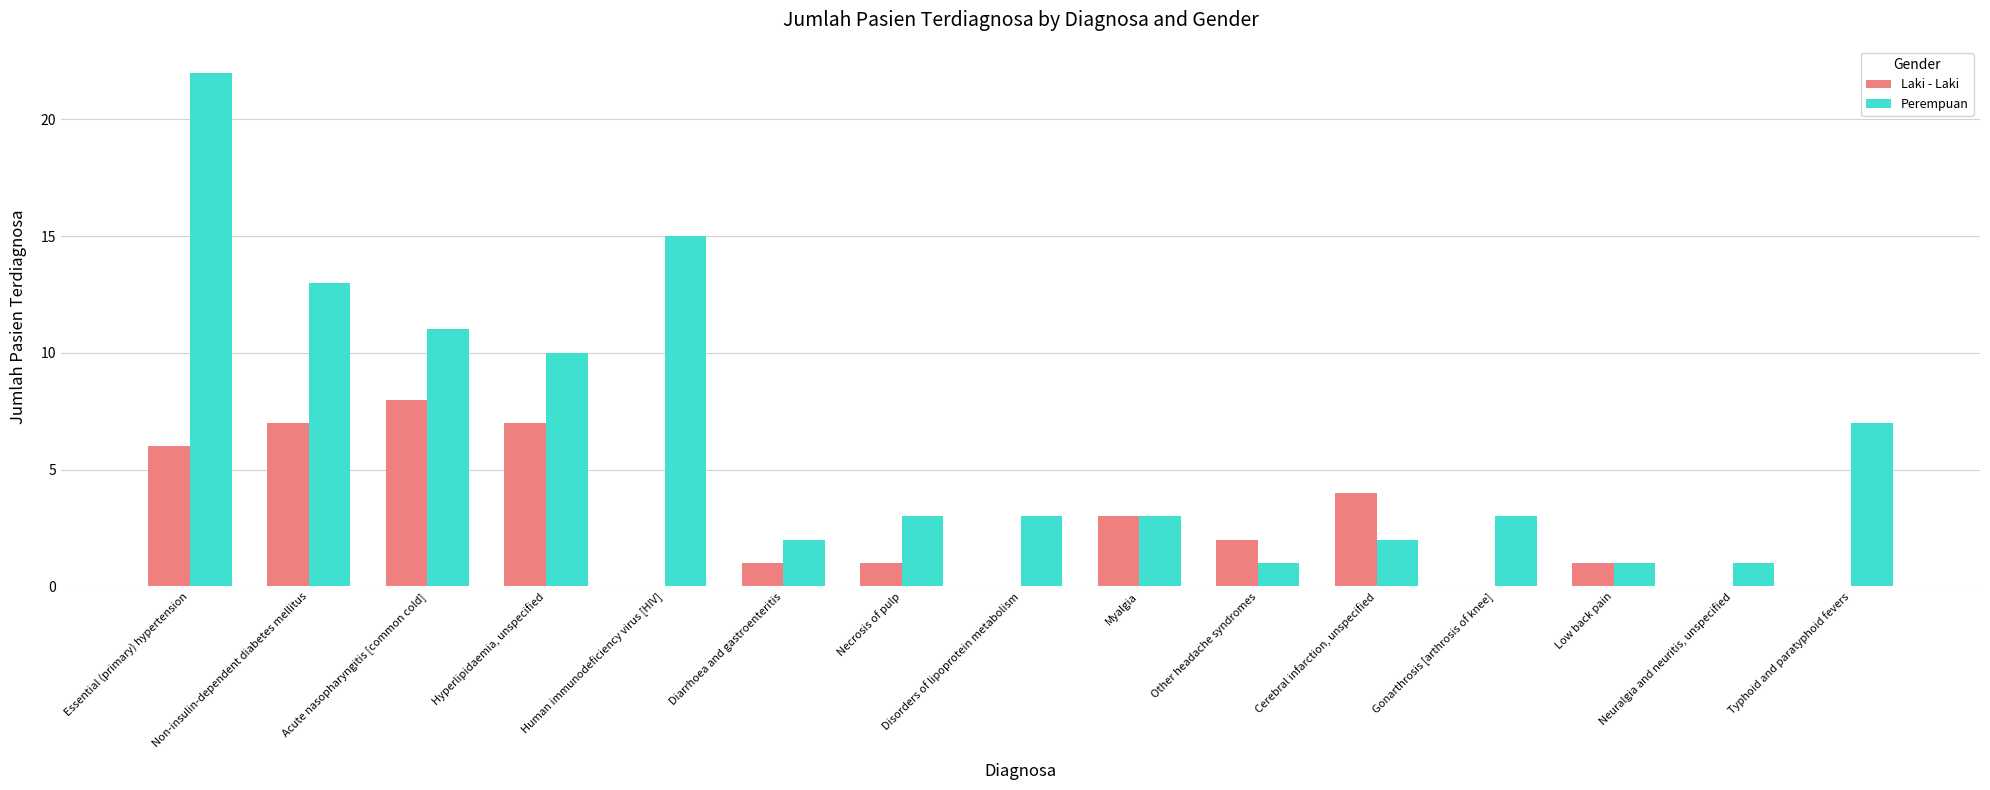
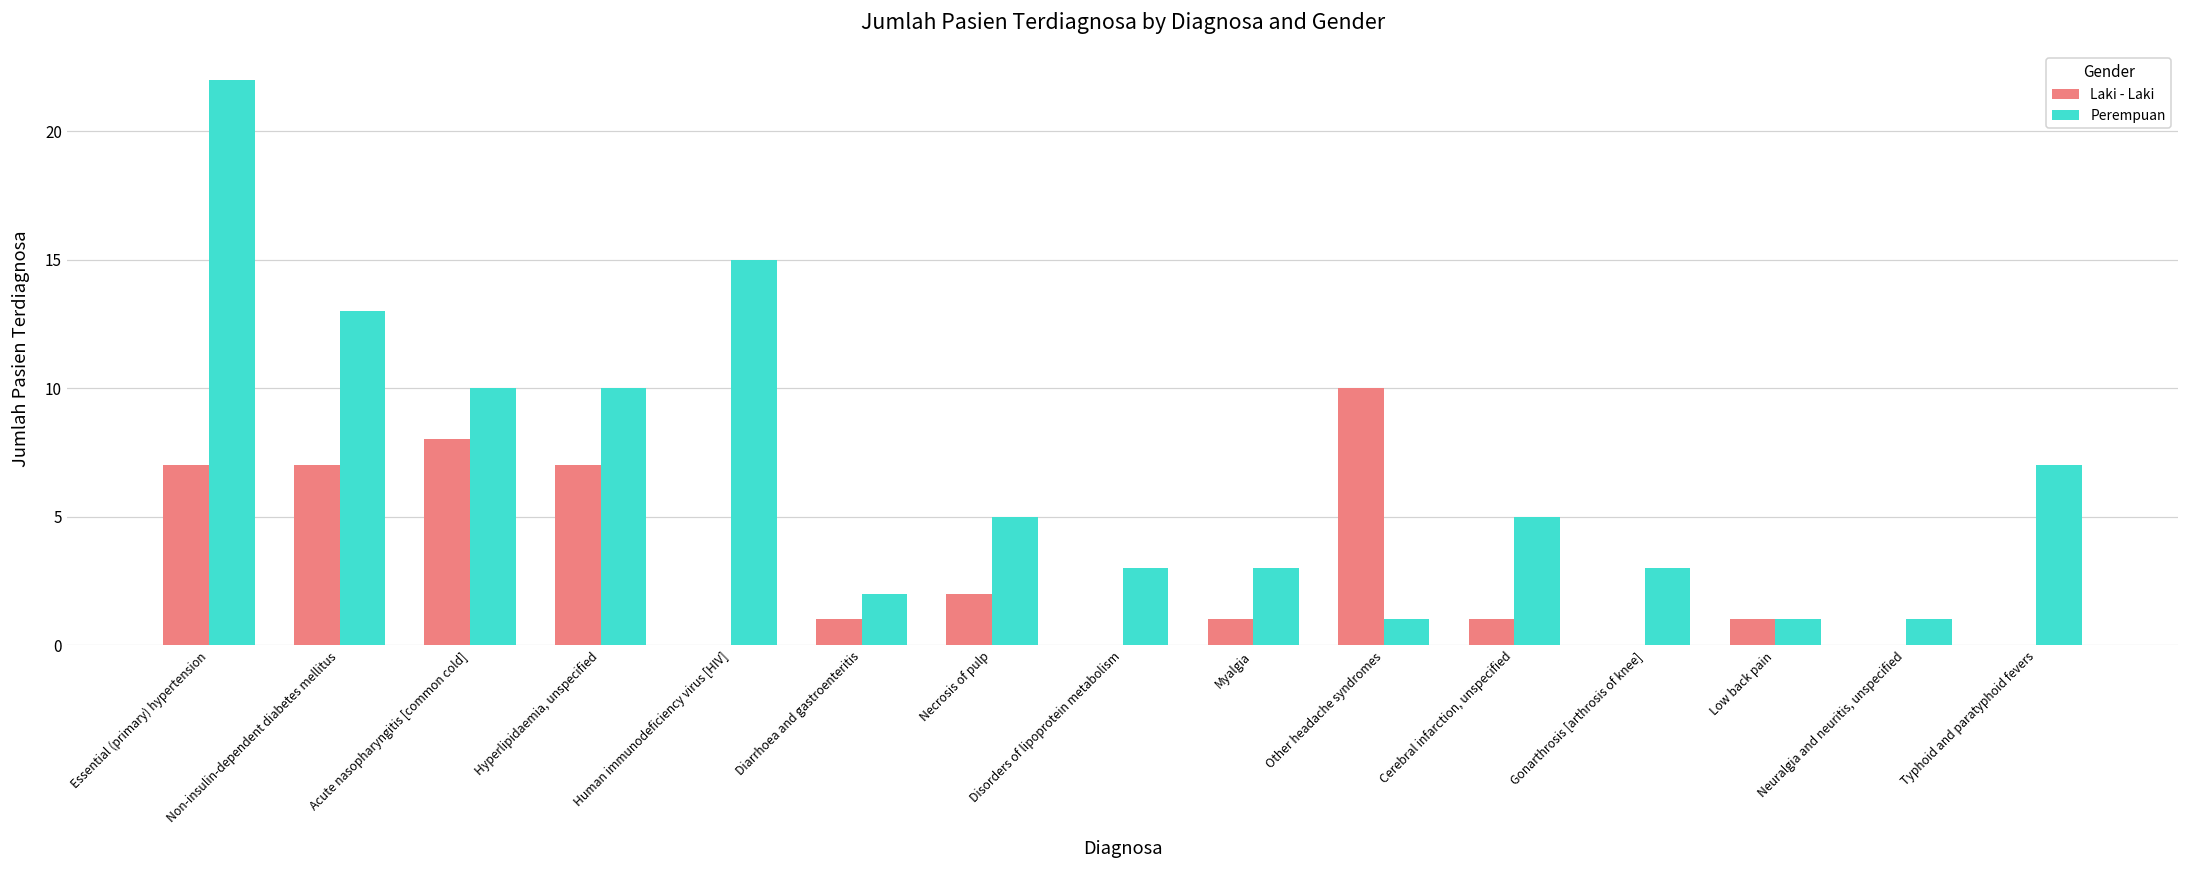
  {
    "Laki - Laki": {
-     "Essential (primary) hypertension": 6,
+     "Essential (primary) hypertension": 7,
      "Non-insulin-dependent diabetes mellitus": 7,
      "Acute nasopharyngitis [common cold]": 8,
      "Hyperlipidaemia, unspecified": 7,
      "Human immunodeficiency virus [HIV]": 0,
      "Diarrhoea and gastroenteritis": 1,
-     "Necrosis of pulp": 1,
+     "Necrosis of pulp": 2,
      "Disorders of lipoprotein metabolism": 0,
-     "Myalgia": 3,
-     "Other headache syndromes": 2,
-     "Cerebral infarction, unspecified": 4,
+     "Myalgia": 1,
+     "Other headache syndromes": 10,
+     "Cerebral infarction, unspecified": 1,
      "Gonarthrosis [arthrosis of knee]": 0,
      "Low back pain": 1,
      "Neuralgia and neuritis, unspecified": 0,
      "Typhoid and paratyphoid fevers": 0
    },
    "Perempuan": {
      "Essential (primary) hypertension": 22,
      "Non-insulin-dependent diabetes mellitus": 13,
-     "Acute nasopharyngitis [common cold]": 11,
+     "Acute nasopharyngitis [common cold]": 10,
      "Hyperlipidaemia, unspecified": 10,
      "Human immunodeficiency virus [HIV]": 15,
      "Diarrhoea and gastroenteritis": 2,
-     "Necrosis of pulp": 3,
+     "Necrosis of pulp": 5,
      "Disorders of lipoprotein metabolism": 3,
      "Myalgia": 3,
      "Other headache syndromes": 1,
-     "Cerebral infarction, unspecified": 2,
+     "Cerebral infarction, unspecified": 5,
      "Gonarthrosis [arthrosis of knee]": 3,
      "Low back pain": 1,
      "Neuralgia and neuritis, unspecified": 1,
      "Typhoid and paratyphoid fevers": 7
    }
  }
